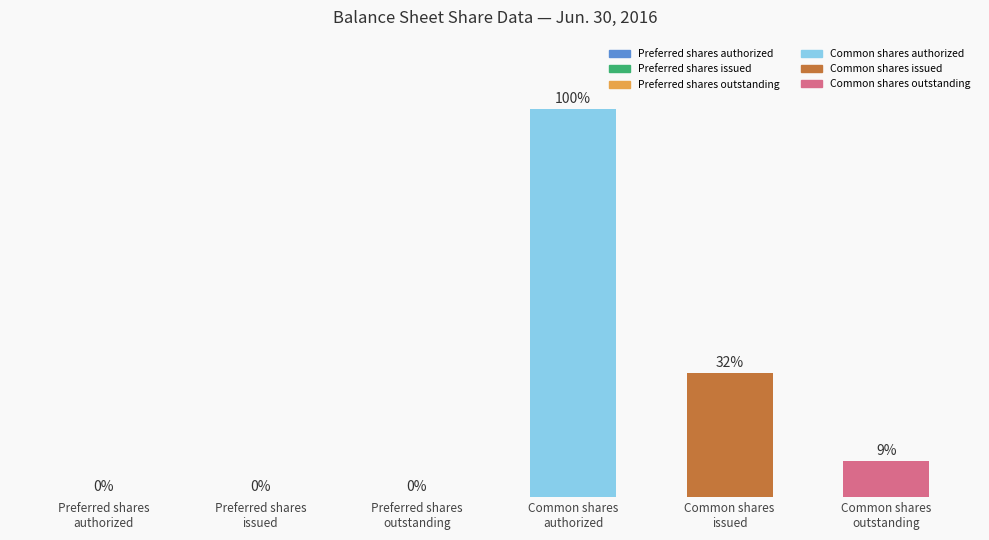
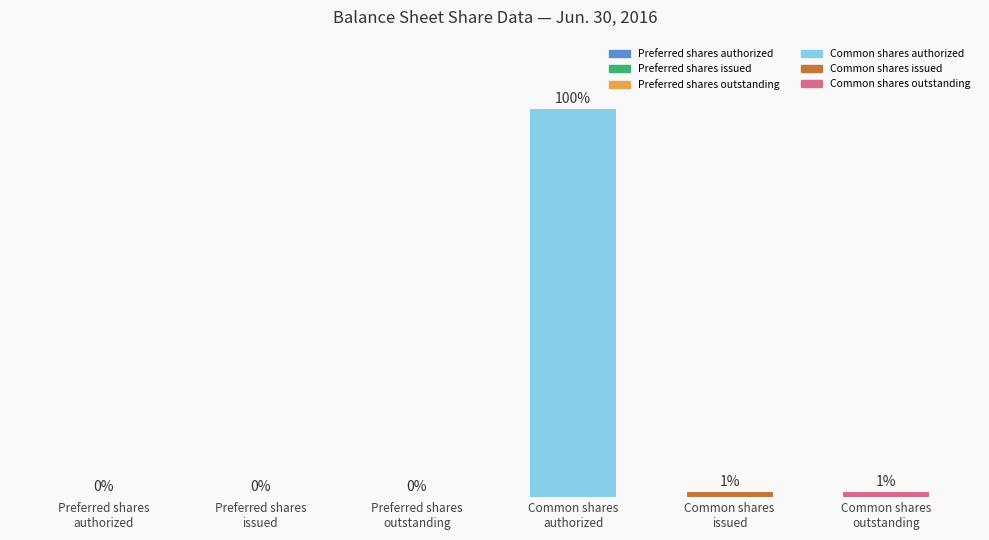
  {
    "Preferred shares authorized": "0%",
    "Preferred shares issued": "0%",
    "Preferred shares outstanding": "0%",
    "Common shares authorized": "100%",
-   "Common shares issued": "32%",
-   "Common shares outstanding": "9%"
+   "Common shares issued": "1%",
+   "Common shares outstanding": "1%"
  }
